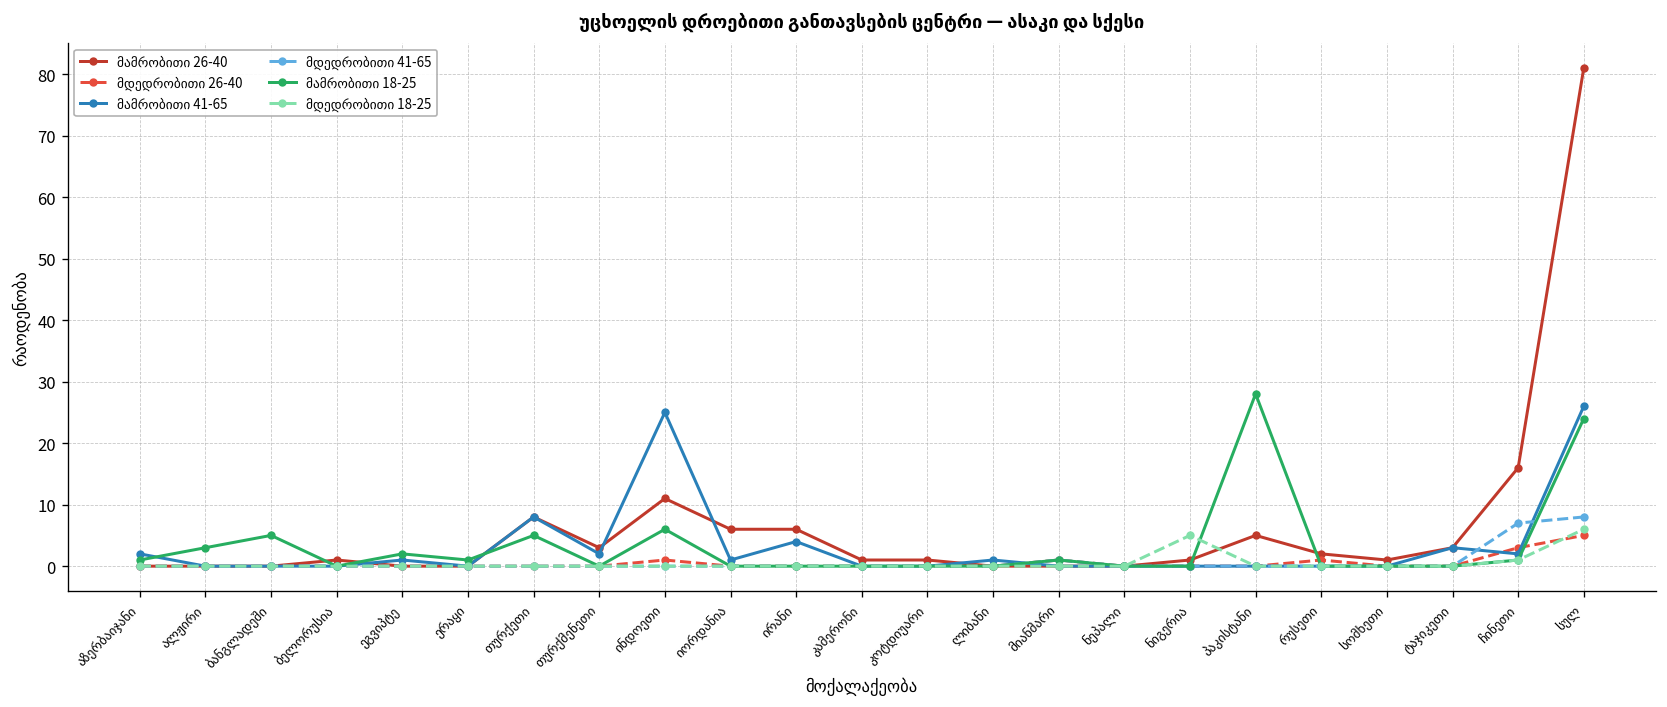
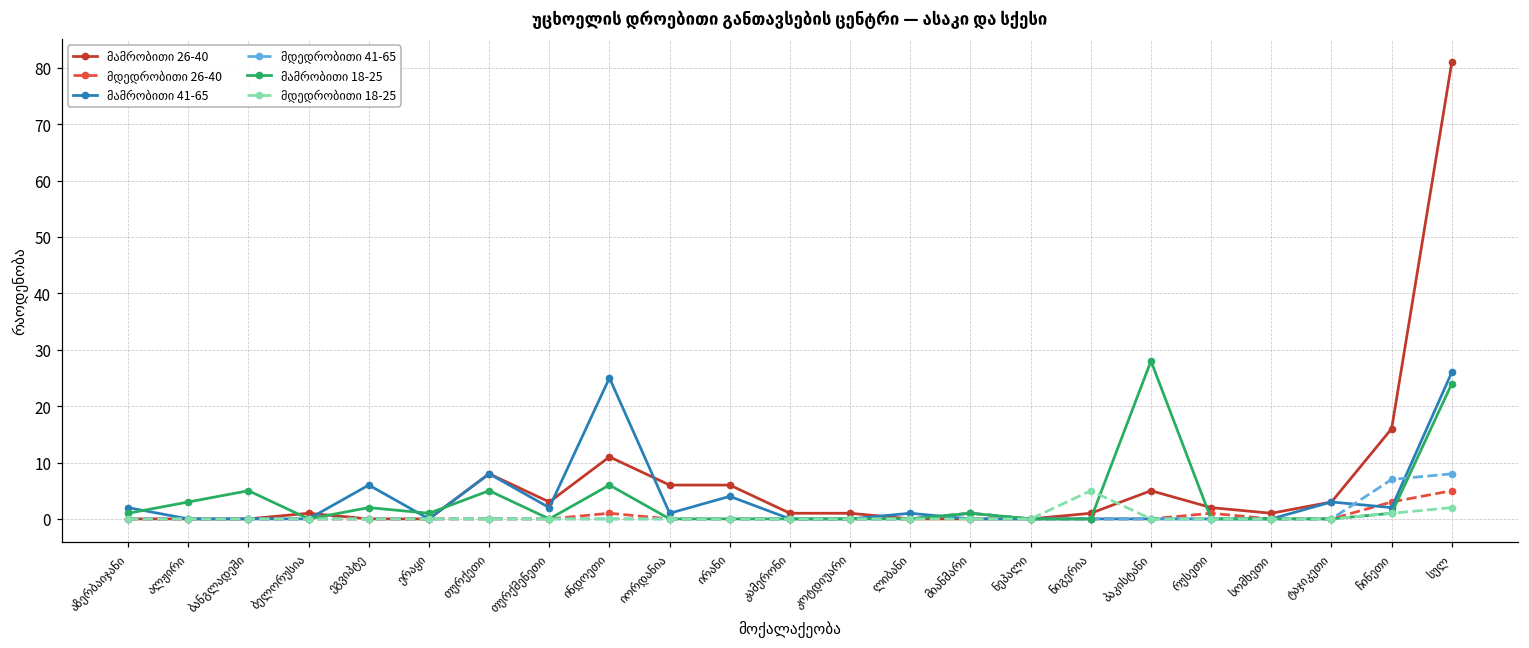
  {
    "მამრობითი 41-65": {
      "აზერბაიჯანი": 2,
-     "ეგვიპტე": 1,
+     "ეგვიპტე": 6,
      "თურქმენეთი": 2,
      "ინდოეთი": 25,
      "იორდანია": 1,
      "ირანი": 4,
      "ლიბანი": 1,
      "ჩინეთი": 2,
      "სულ": 26
    },
    "მდედრობითი 41-65": {
      "ჩინეთი": 7,
      "სულ": 8
    },
    "მამრობითი 18-25": {
      "აზერბაიჯანი": 1,
      "ალჟირი": 3,
      "ბანგლადეში": 5,
      "ეგვიპტე": 2,
      "ერაყი": 1,
      "თურქეთი": 5,
      "ინდოეთი": 6,
      "პაკისტანი": 28,
      "სულ": 24
    },
    "მდედრობითი 18-25": {
      "ნიგერია": 5,
-     "სულ": 6
+     "სულ": 2
    }
  }
